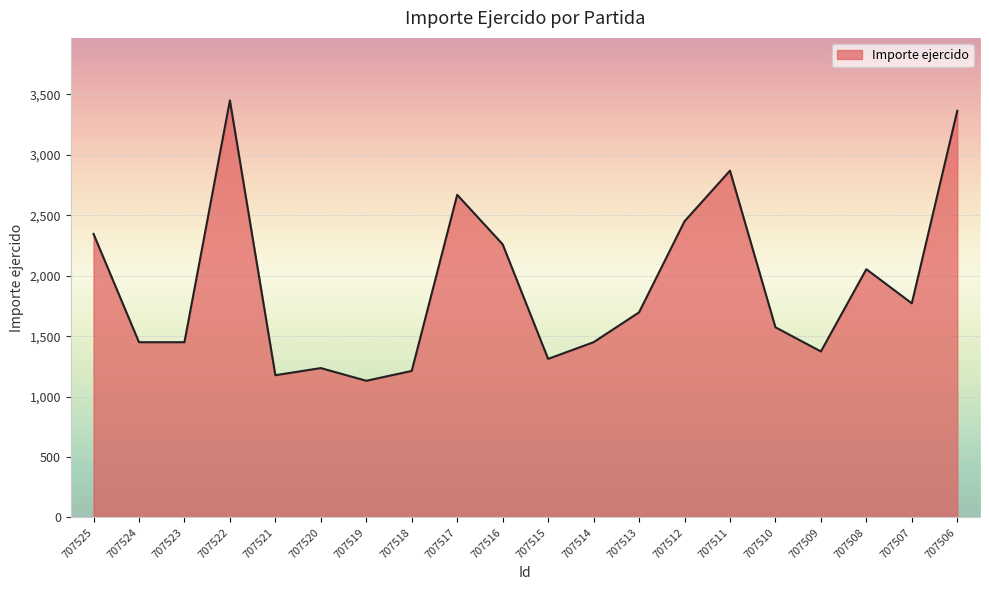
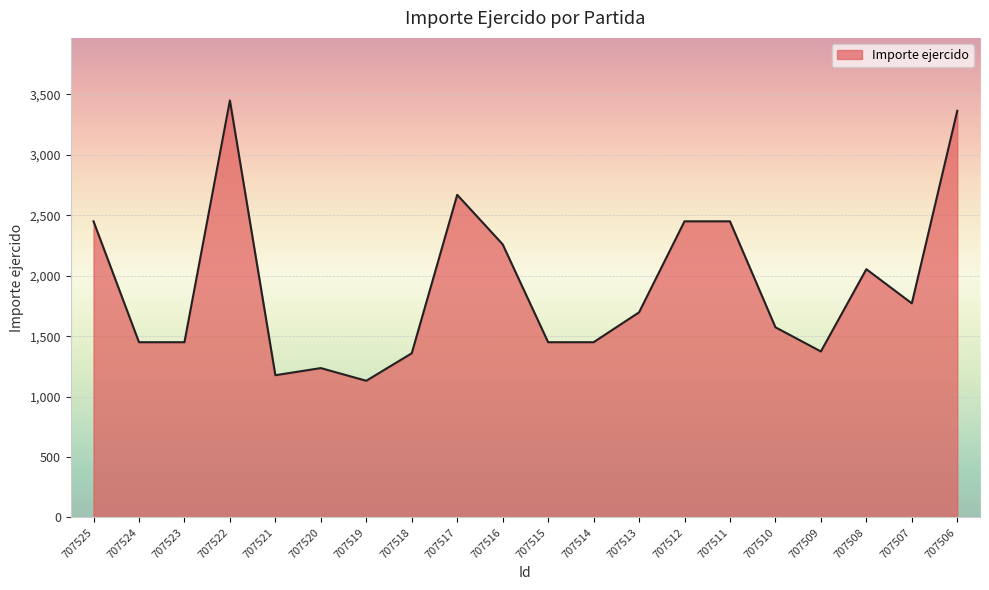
  {
-   "707525": "2,350",
+   "707525": "2,450",
    "707524": "1,450",
    "707523": "1,450",
    "707522": "3,450",
    "707521": "1,180",
    "707520": "1,240",
    "707519": "1,130",
-   "707518": "1,210",
+   "707518": "1,360",
    "707517": "2,670",
    "707516": "2,260",
-   "707515": "1,310",
+   "707515": "1,450",
    "707514": "1,450",
    "707513": "1,700",
    "707512": "2,450",
-   "707511": "2,870",
+   "707511": "2,450",
    "707510": "1,570",
    "707509": "1,370",
    "707508": "2,050",
    "707507": "1,770",
    "707506": "3,360"
  }
